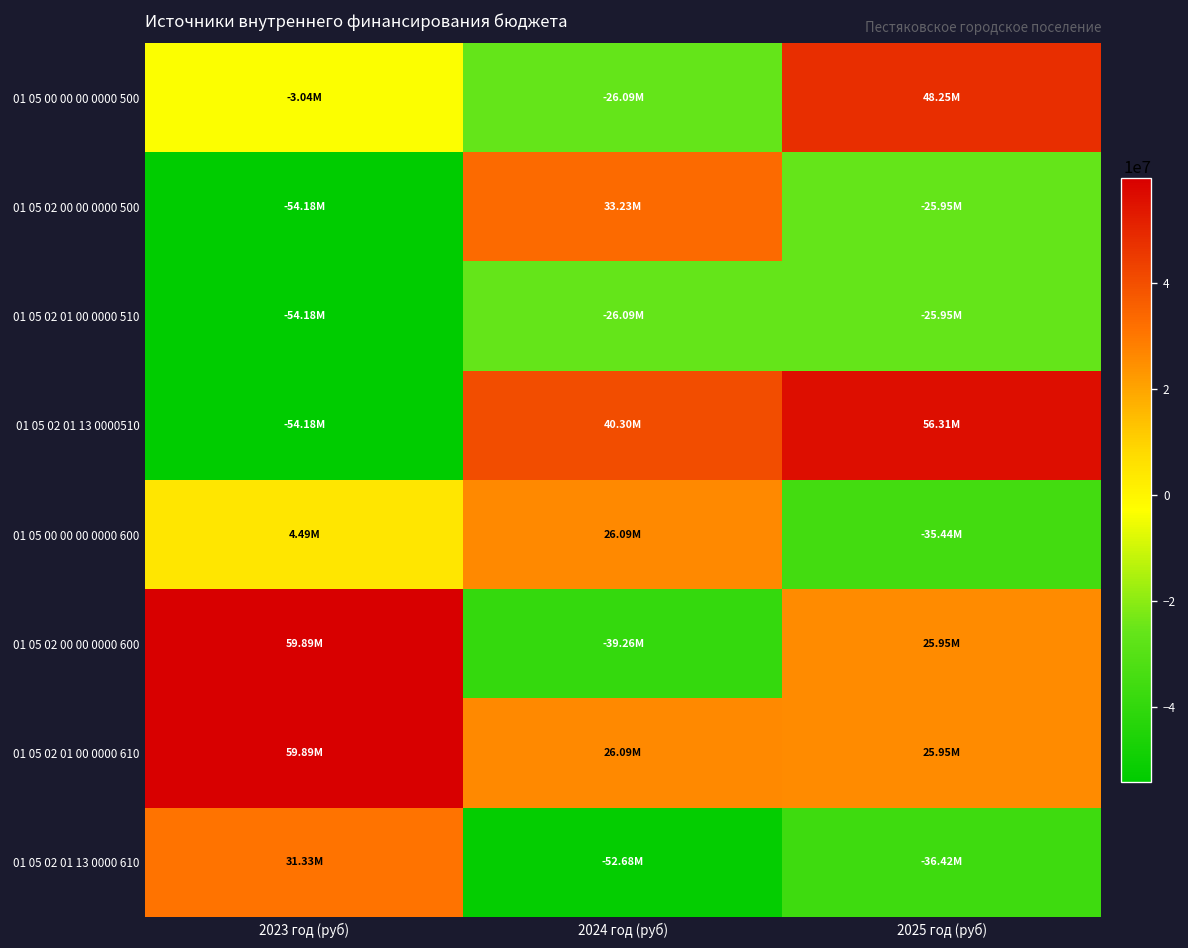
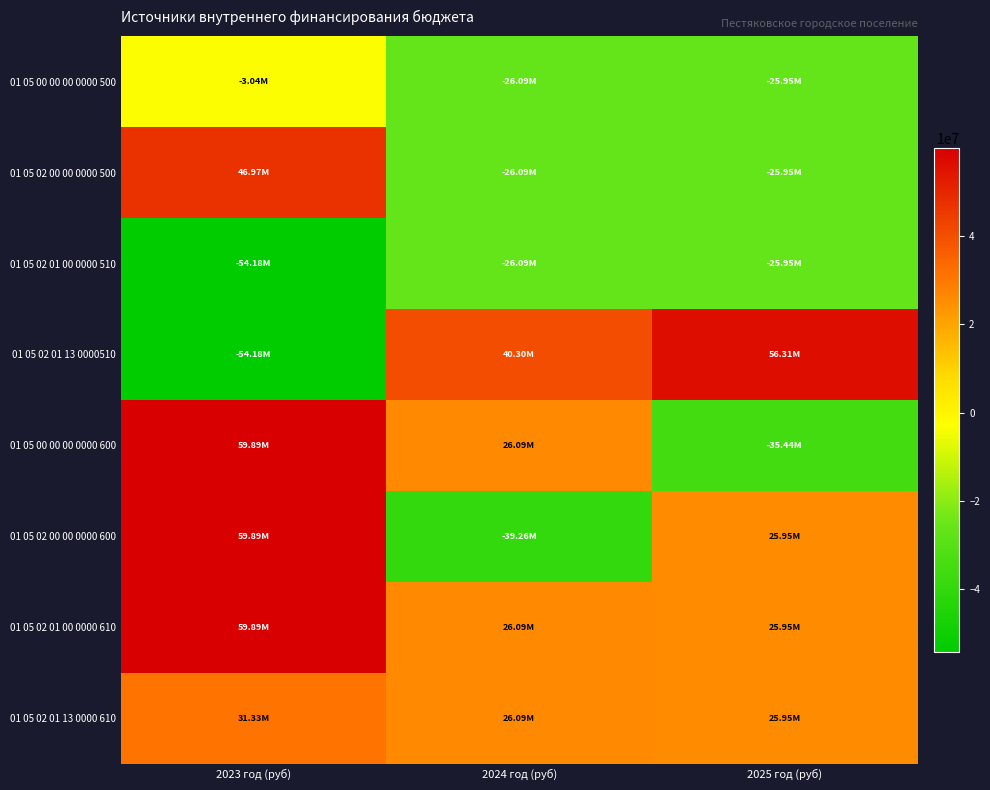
  {
    "01 05 00 00 00 0000 500": {
      "2023 год (руб)": "-3.04M",
      "2024 год (руб)": "-26.09M",
-     "2025 год (руб)": "48.25M"
+     "2025 год (руб)": "-25.95M"
    },
    "01 05 02 00 00 0000 500": {
-     "2023 год (руб)": "-54.18M",
-     "2024 год (руб)": "33.23M",
+     "2023 год (руб)": "46.97M",
+     "2024 год (руб)": "-26.09M",
      "2025 год (руб)": "-25.95M"
    },
    "01 05 02 01 00 0000 510": {
      "2023 год (руб)": "-54.18M",
      "2024 год (руб)": "-26.09M",
      "2025 год (руб)": "-25.95M"
    },
    "01 05 02 01 13 0000510": {
      "2023 год (руб)": "-54.18M",
      "2024 год (руб)": "40.30M",
      "2025 год (руб)": "56.31M"
    },
    "01 05 00 00 00 0000 600": {
-     "2023 год (руб)": "4.49M",
+     "2023 год (руб)": "59.89M",
      "2024 год (руб)": "26.09M",
      "2025 год (руб)": "-35.44M"
    },
    "01 05 02 00 00 0000 600": {
      "2023 год (руб)": "59.89M",
      "2024 год (руб)": "-39.26M",
      "2025 год (руб)": "25.95M"
    },
    "01 05 02 01 00 0000 610": {
      "2023 год (руб)": "59.89M",
      "2024 год (руб)": "26.09M",
      "2025 год (руб)": "25.95M"
    },
    "01 05 02 01 13 0000 610": {
      "2023 год (руб)": "31.33M",
-     "2024 год (руб)": "-52.68M",
-     "2025 год (руб)": "-36.42M"
+     "2024 год (руб)": "26.09M",
+     "2025 год (руб)": "25.95M"
    }
  }
